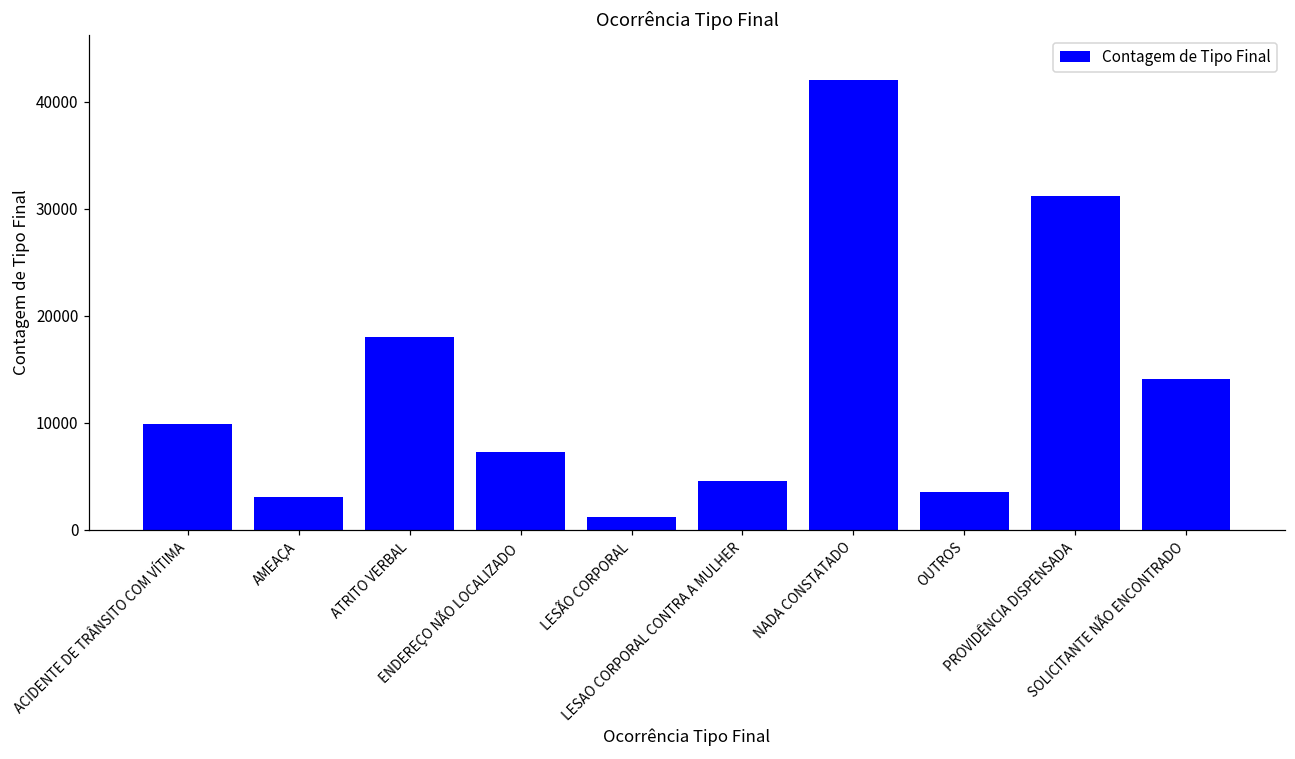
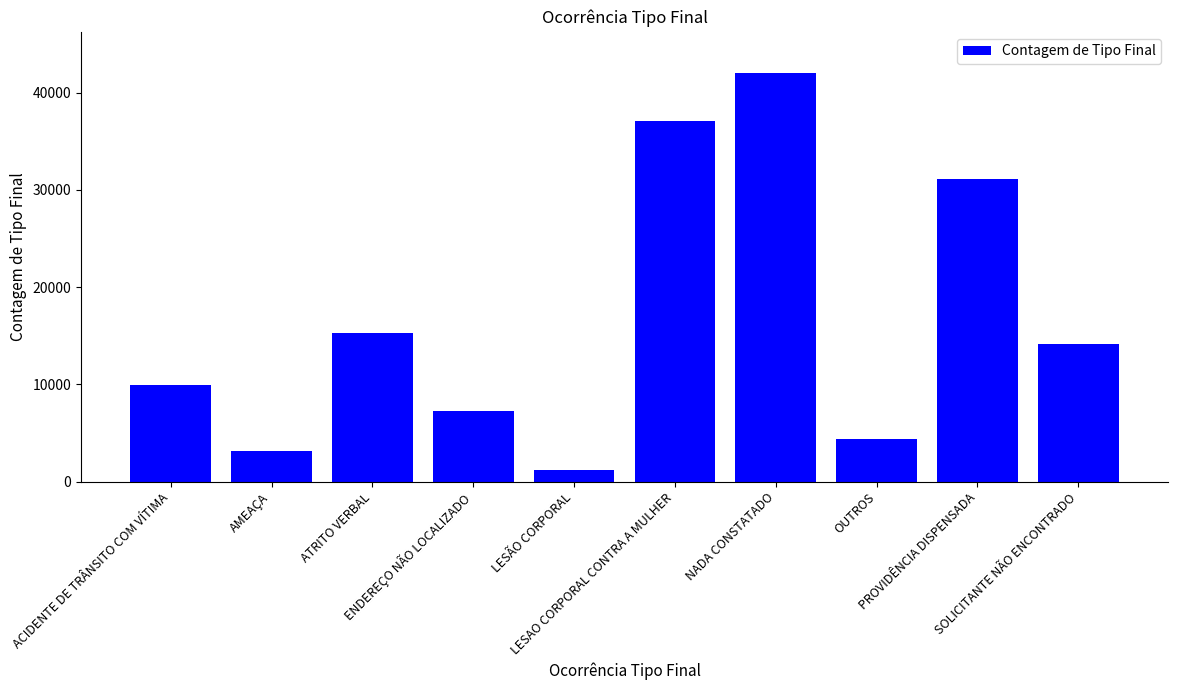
  {
    "ACIDENTE DE TRÂNSITO COM VÍTIMA": 10000,
    "AMEAÇA": 3000,
-   "ATRITO VERBAL": 18000,
+   "ATRITO VERBAL": 15000,
    "ENDEREÇO NÃO LOCALIZADO": 7000,
    "LESÃO CORPORAL": 1000,
-   "LESAO CORPORAL CONTRA A MULHER": 5000,
+   "LESAO CORPORAL CONTRA A MULHER": 37000,
    "NADA CONSTATADO": 42000,
-   "OUTROS": 3500,
+   "OUTROS": 4400,
    "PROVIDÊNCIA DISPENSADA": 31000,
    "SOLICITANTE NÃO ENCONTRADO": 14000
  }
